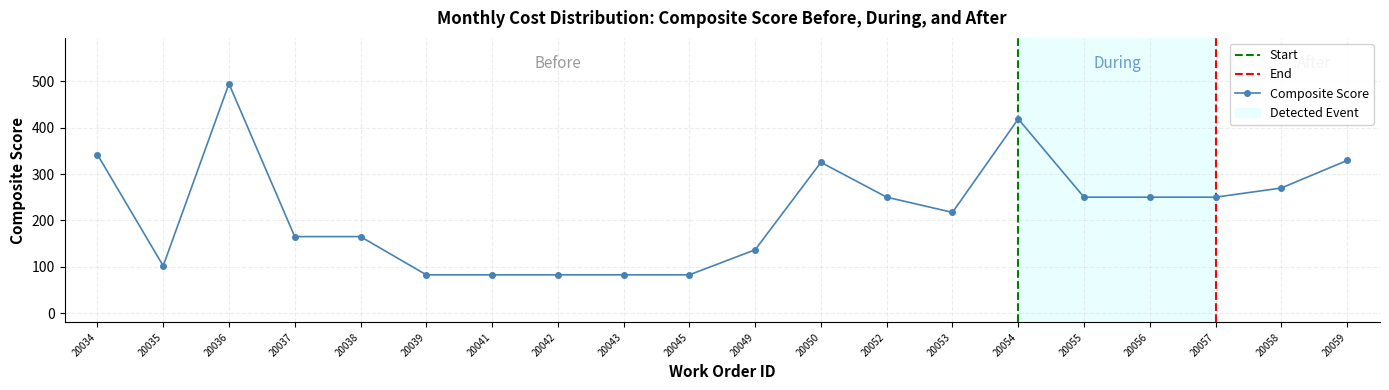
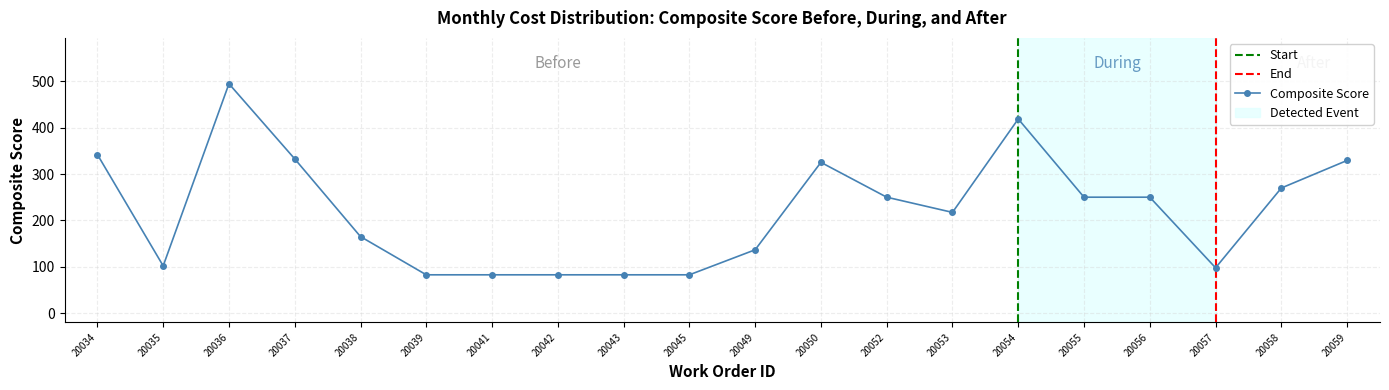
  {
    "20034": 340,
    "20035": 100,
    "20036": 490,
-   "20037": 160,
+   "20037": 330,
    "20038": 160,
    "20039": 80,
    "20041": 80,
    "20042": 80,
    "20043": 80,
    "20045": 80,
    "20049": 140,
    "20050": 330,
    "20052": 250,
    "20053": 220,
    "20054": 420,
    "20055": 250,
    "20056": 250,
-   "20057": 250,
+   "20057": 100,
    "20058": 270,
    "20059": 330
  }
